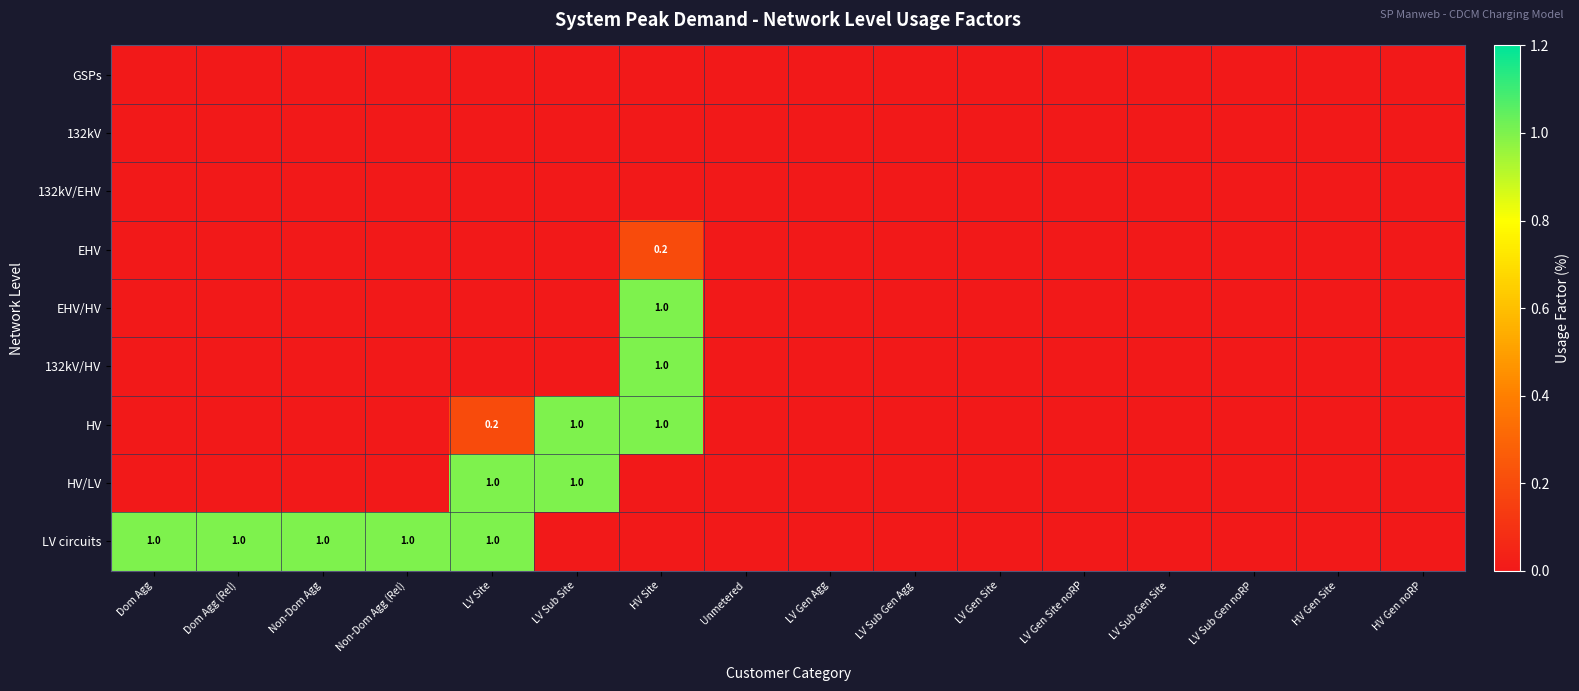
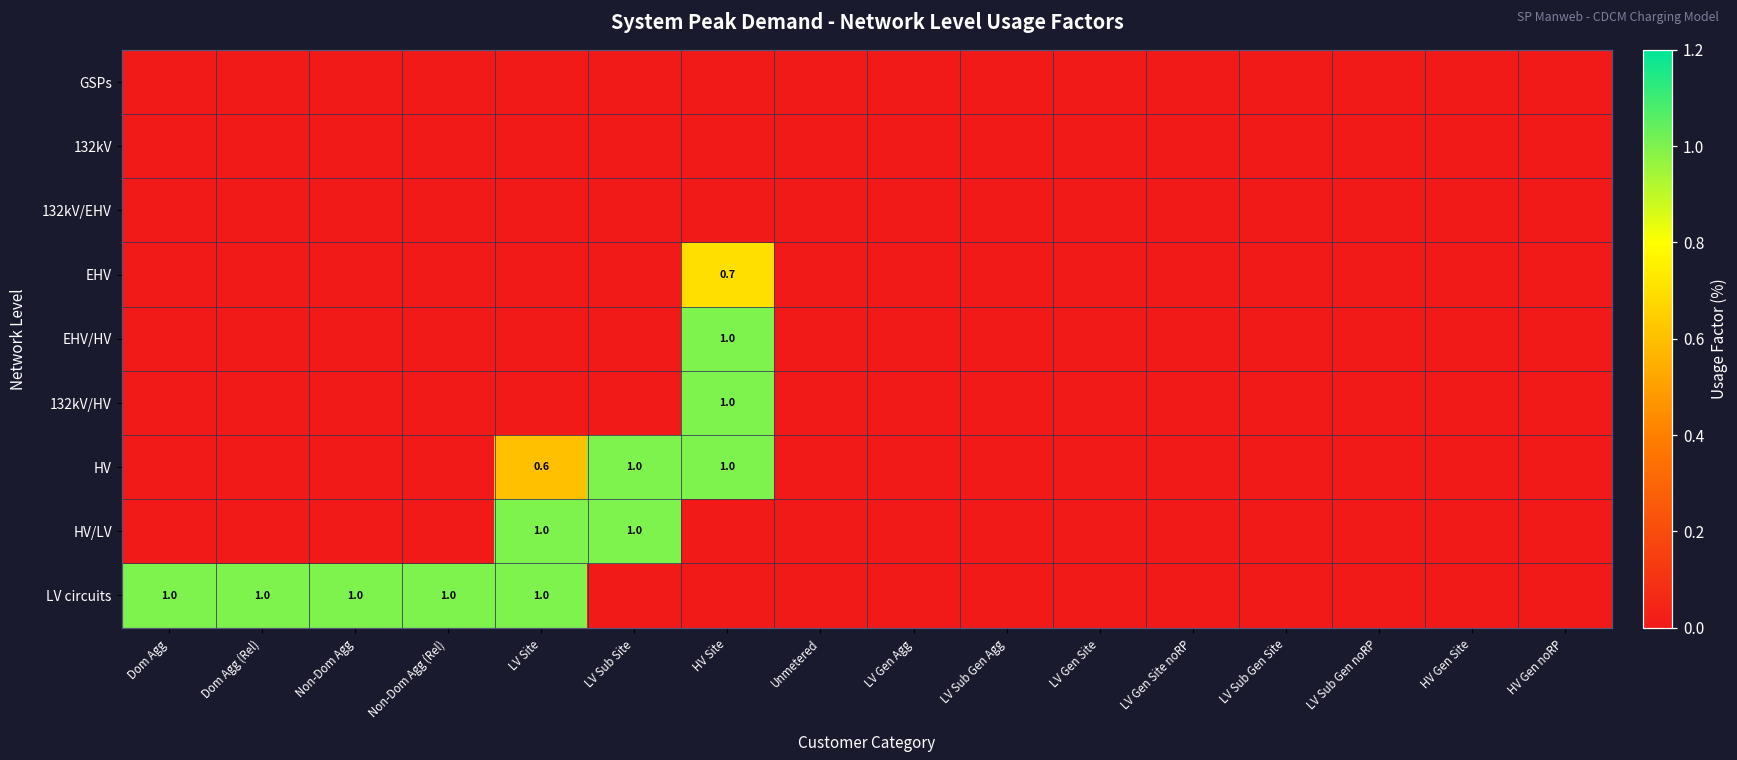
  {
    "EHV": {
-     "HV Site": 0.2
+     "HV Site": 0.7
    },
    "EHV/HV": {
      "HV Site": 1.0
    },
    "132kV/HV": {
      "HV Site": 1.0
    },
    "HV": {
-     "LV Site": 0.2,
+     "LV Site": 0.6,
      "LV Sub Site": 1.0,
      "HV Site": 1.0
    },
    "HV/LV": {
      "LV Site": 1.0,
      "LV Sub Site": 1.0
    },
    "LV circuits": {
      "Dom Agg": 1.0,
      "Dom Agg (Rel)": 1.0,
      "Non-Dom Agg": 1.0,
      "Non-Dom Agg (Rel)": 1.0,
      "LV Site": 1.0
    }
  }
